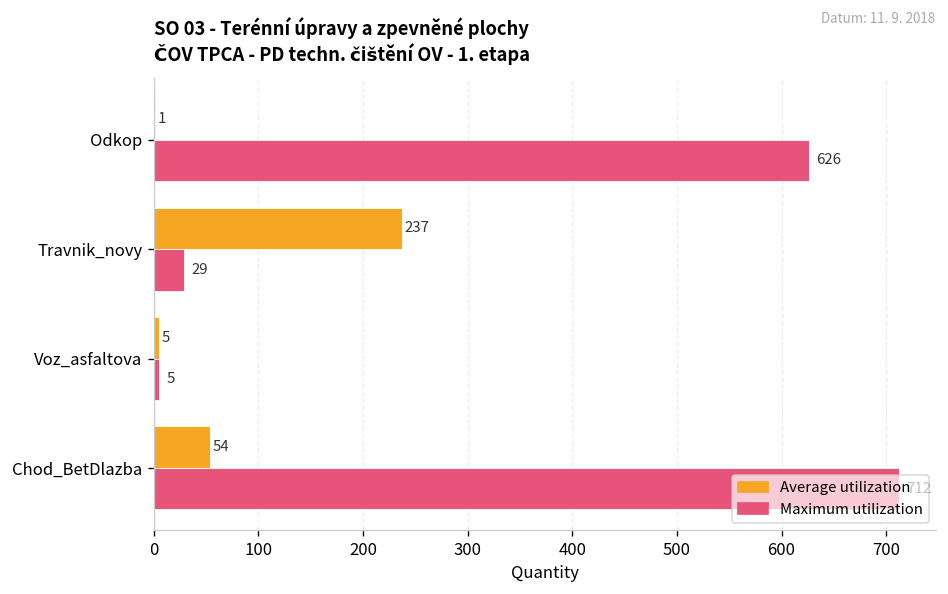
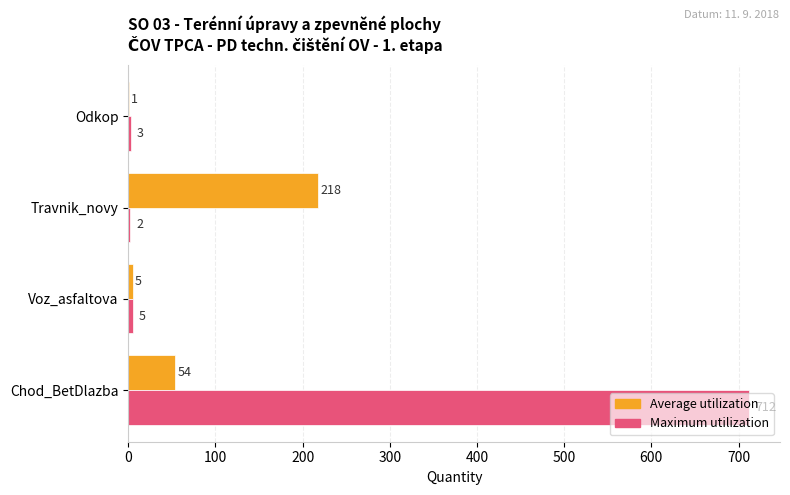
  {
    "Average utilization": {
      "Odkop": 1,
-     "Travnik_novy": 237,
+     "Travnik_novy": 218,
      "Voz_asfaltova": 5,
      "Chod_BetDlazba": 54
    },
    "Maximum utilization": {
-     "Odkop": 626,
-     "Travnik_novy": 29,
+     "Odkop": 3,
+     "Travnik_novy": 2,
      "Voz_asfaltova": 5
    }
  }
